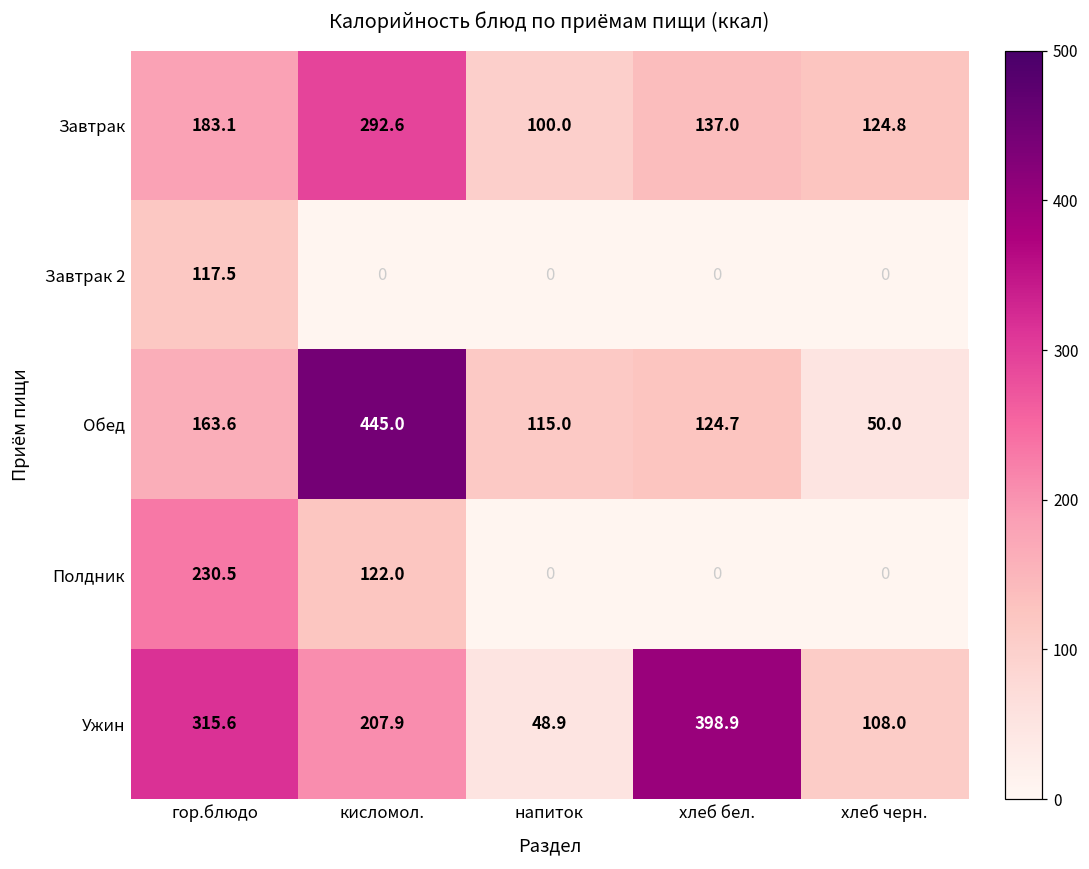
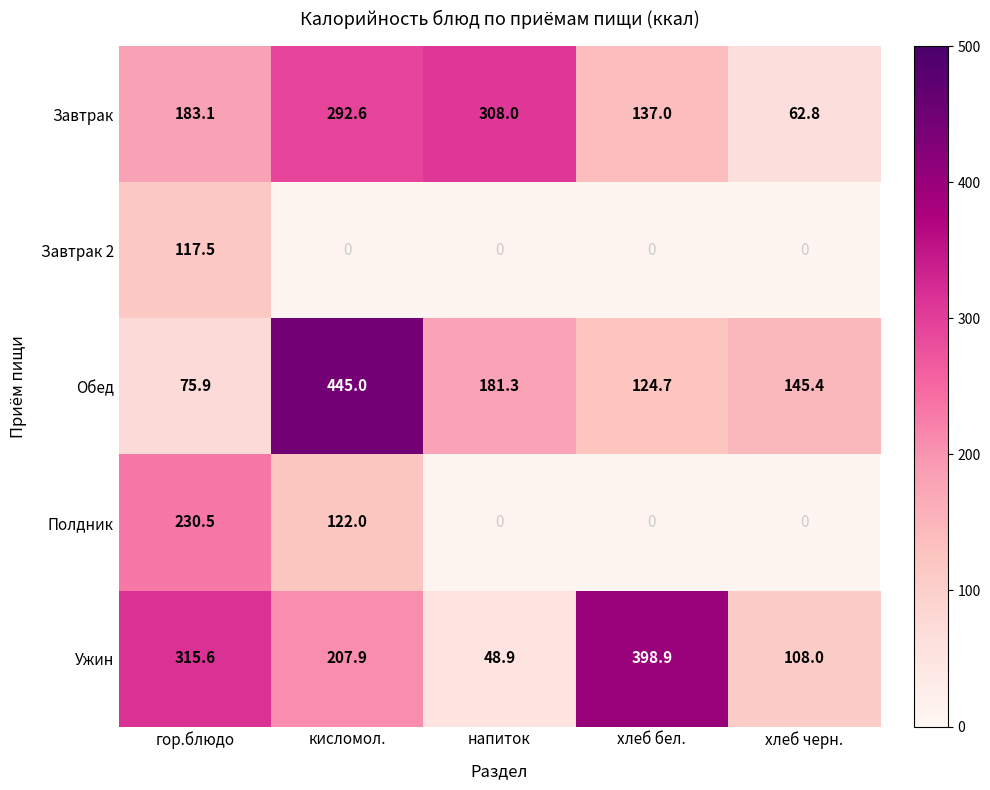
  {
    "Завтрак": {
      "гор.блюдо": 183.1,
      "кисломол.": 292.6,
-     "напиток": 100.0,
+     "напиток": 308.0,
      "хлеб бел.": 137.0,
-     "хлеб черн.": 124.8
+     "хлеб черн.": 62.8
    },
    "Завтрак 2": {
      "гор.блюдо": 117.5
    },
    "Обед": {
-     "гор.блюдо": 163.6,
+     "гор.блюдо": 75.9,
      "кисломол.": 445.0,
-     "напиток": 115.0,
+     "напиток": 181.3,
      "хлеб бел.": 124.7,
-     "хлеб черн.": 50.0
+     "хлеб черн.": 145.4
    },
    "Полдник": {
      "гор.блюдо": 230.5,
      "кисломол.": 122.0
    },
    "Ужин": {
      "гор.блюдо": 315.6,
      "кисломол.": 207.9,
      "напиток": 48.9,
      "хлеб бел.": 398.9,
      "хлеб черн.": 108.0
    }
  }
